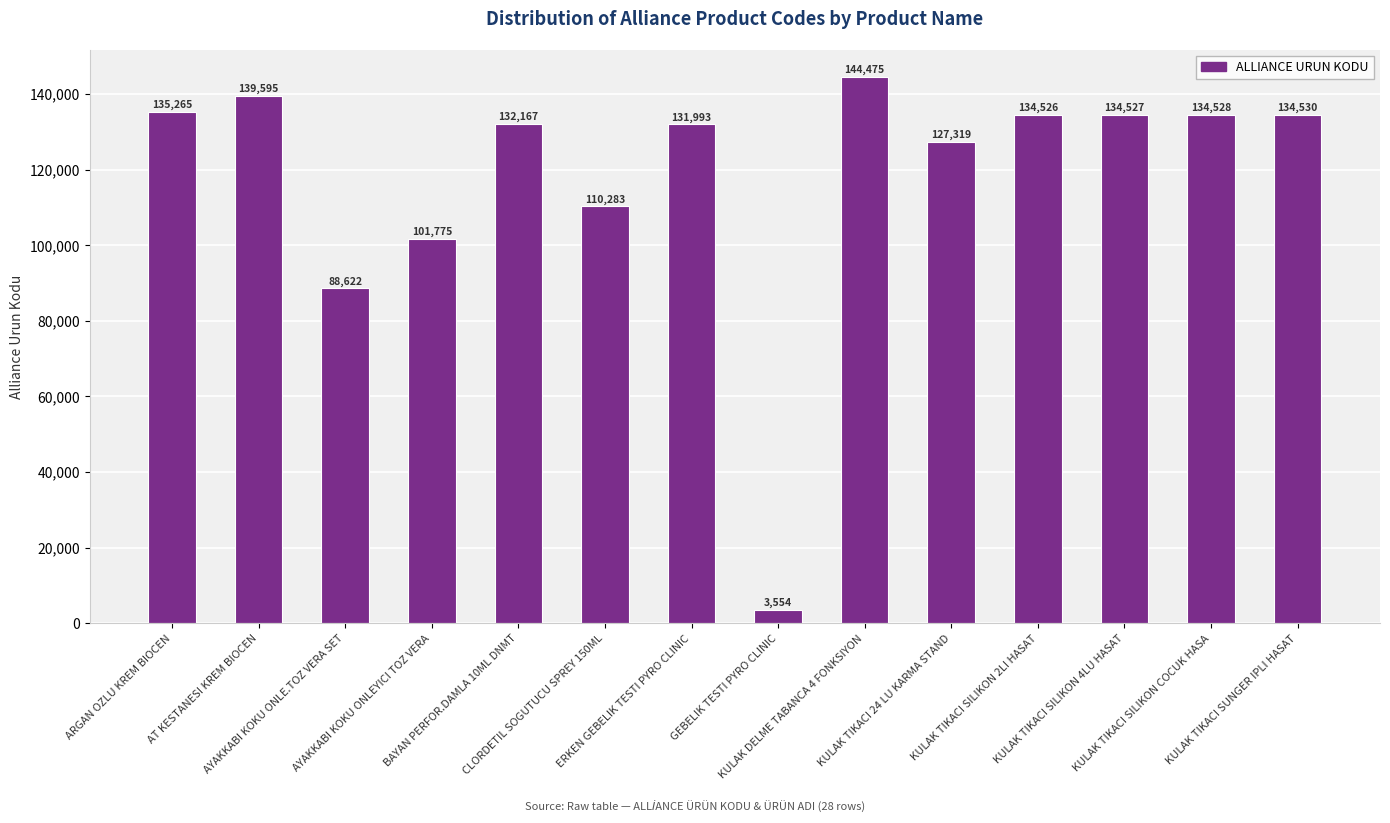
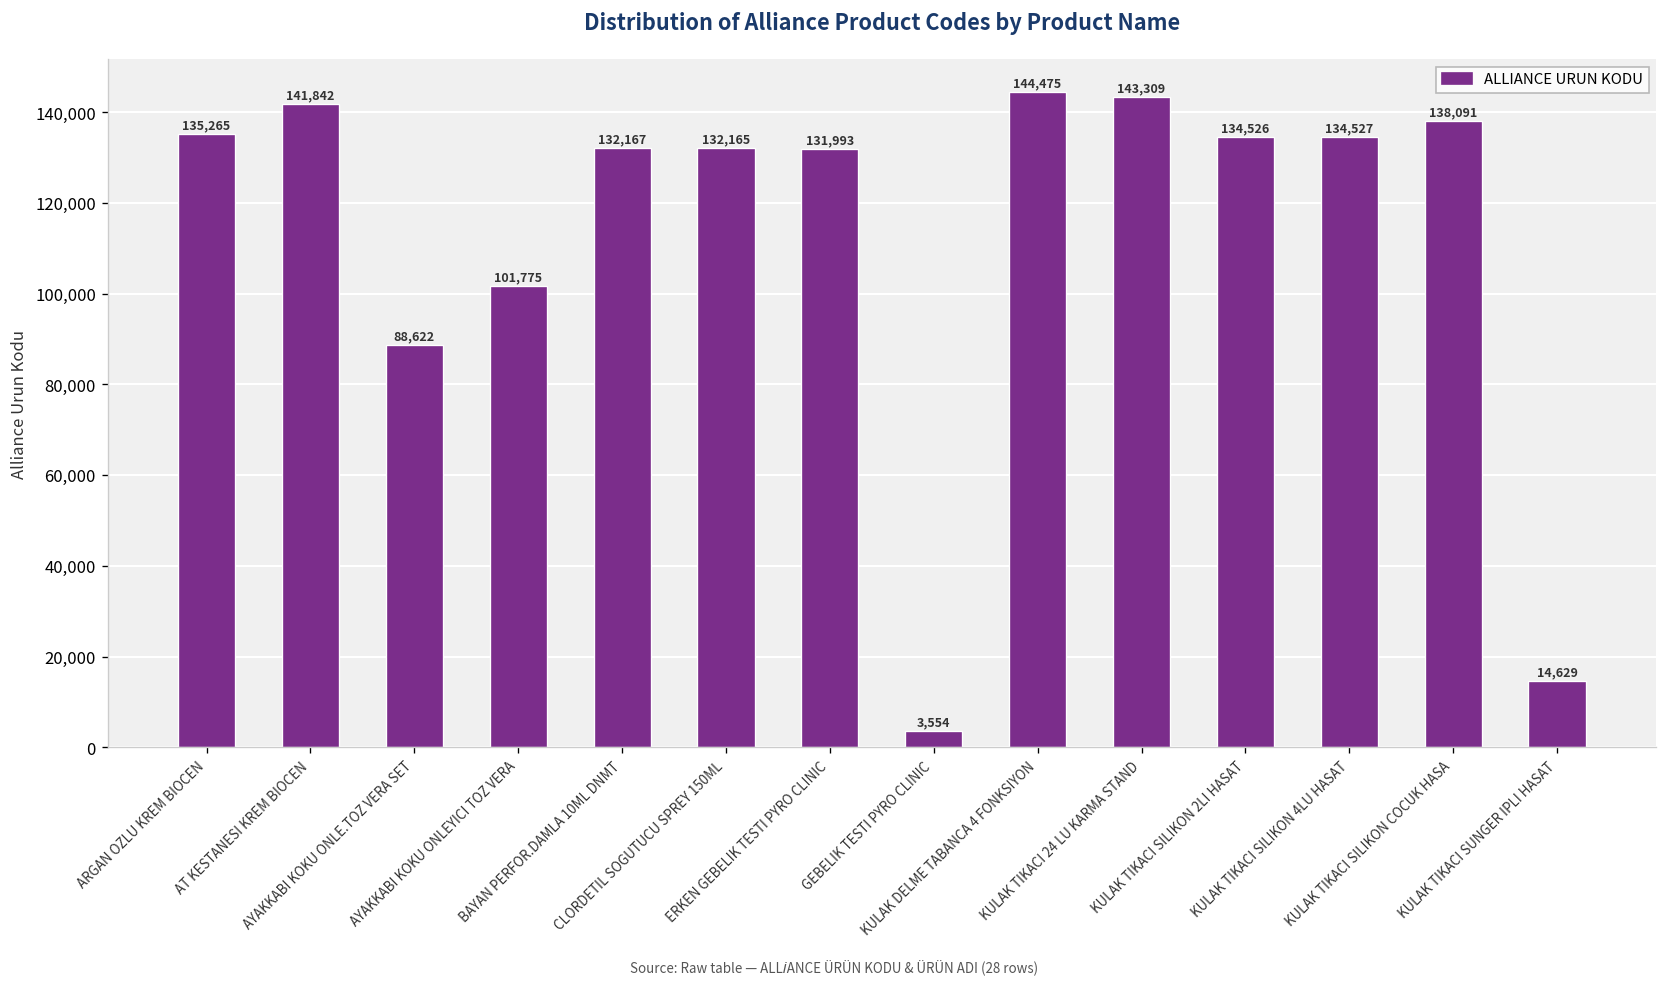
  {
    "ARGAN OZLU KREM BIOCEN": "135,265",
-   "AT KESTANESI KREM BIOCEN": "139,595",
+   "AT KESTANESI KREM BIOCEN": "141,842",
    "AYAKKABI KOKU ONLE.TOZ VERA SET": "88,622",
    "AYAKKABI KOKU ONLEYICI TOZ VERA": "101,775",
    "BAYAN PERFOR.DAMLA 10ML DNMT": "132,167",
-   "CLORDETIL SOGUTUCU SPREY 150ML": "110,283",
+   "CLORDETIL SOGUTUCU SPREY 150ML": "132,165",
    "ERKEN GEBELIK TESTI PYRO CLINIC": "131,993",
    "GEBELIK TESTI PYRO CLINIC": "3,554",
    "KULAK DELME TABANCA 4 FONKSIYON": "144,475",
-   "KULAK TIKACI 24 LU KARMA STAND": "127,319",
+   "KULAK TIKACI 24 LU KARMA STAND": "143,309",
    "KULAK TIKACI SILIKON 2LI HASAT": "134,526",
    "KULAK TIKACI SILIKON 4LU HASAT": "134,527",
-   "KULAK TIKACI SILIKON COCUK HASA": "134,528",
-   "KULAK TIKACI SUNGER IPLI HASAT": "134,530"
+   "KULAK TIKACI SILIKON COCUK HASA": "138,091",
+   "KULAK TIKACI SUNGER IPLI HASAT": "14,629"
  }
